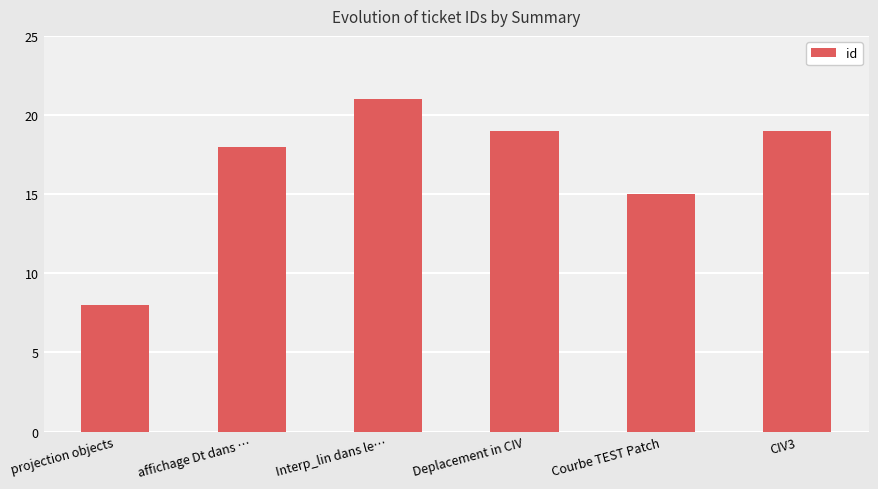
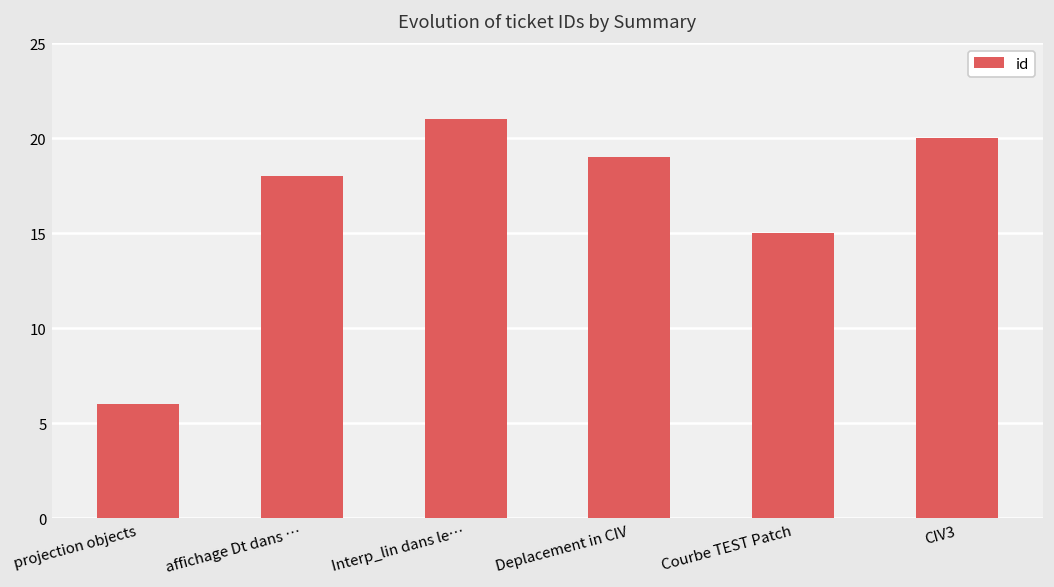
  {
-   "projection objects": 8,
+   "projection objects": 6,
    "affichage Dt dans …": 18,
    "Interp_lin dans le…": 21,
    "Deplacement in CIV": 19,
    "Courbe TEST Patch": 15,
-   "CIV3": 19
+   "CIV3": 20
  }
